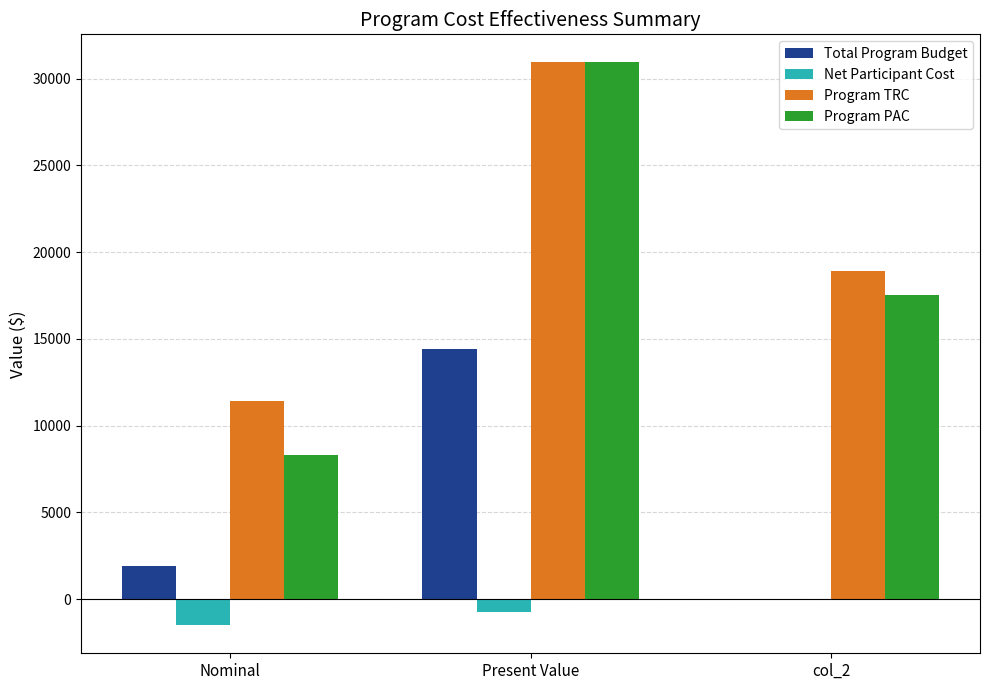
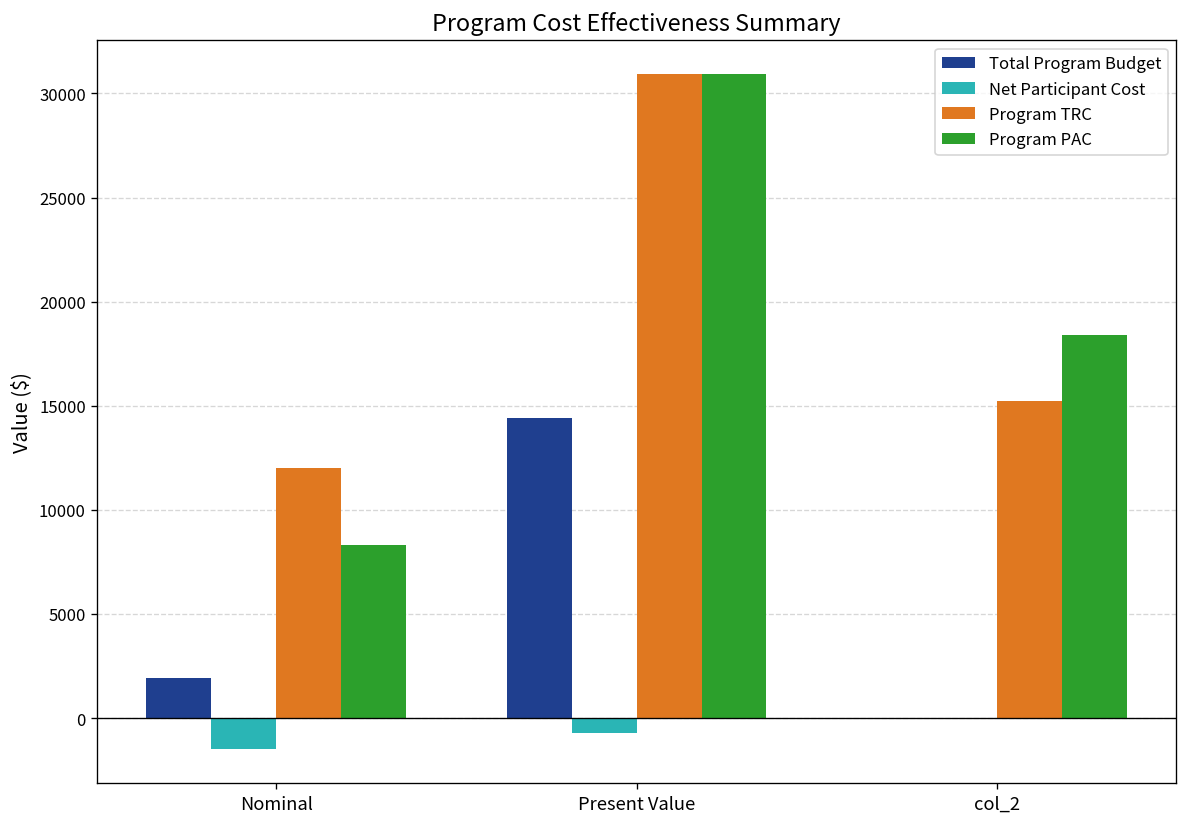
  {
    "Total Program Budget": {
      "Nominal": 1900,
      "Present Value": 14400,
      "col_2": 0
    },
    "Net Participant Cost": {
      "Nominal": -1500,
      "Present Value": -700,
      "col_2": 0
    },
    "Program TRC": {
-     "Nominal": 11400,
+     "Nominal": 12000,
      "Present Value": 30900,
-     "col_2": 18900
+     "col_2": 15200
    },
    "Program PAC": {
      "Nominal": 8300,
      "Present Value": 30900,
-     "col_2": 17500
+     "col_2": 18400
    }
  }
